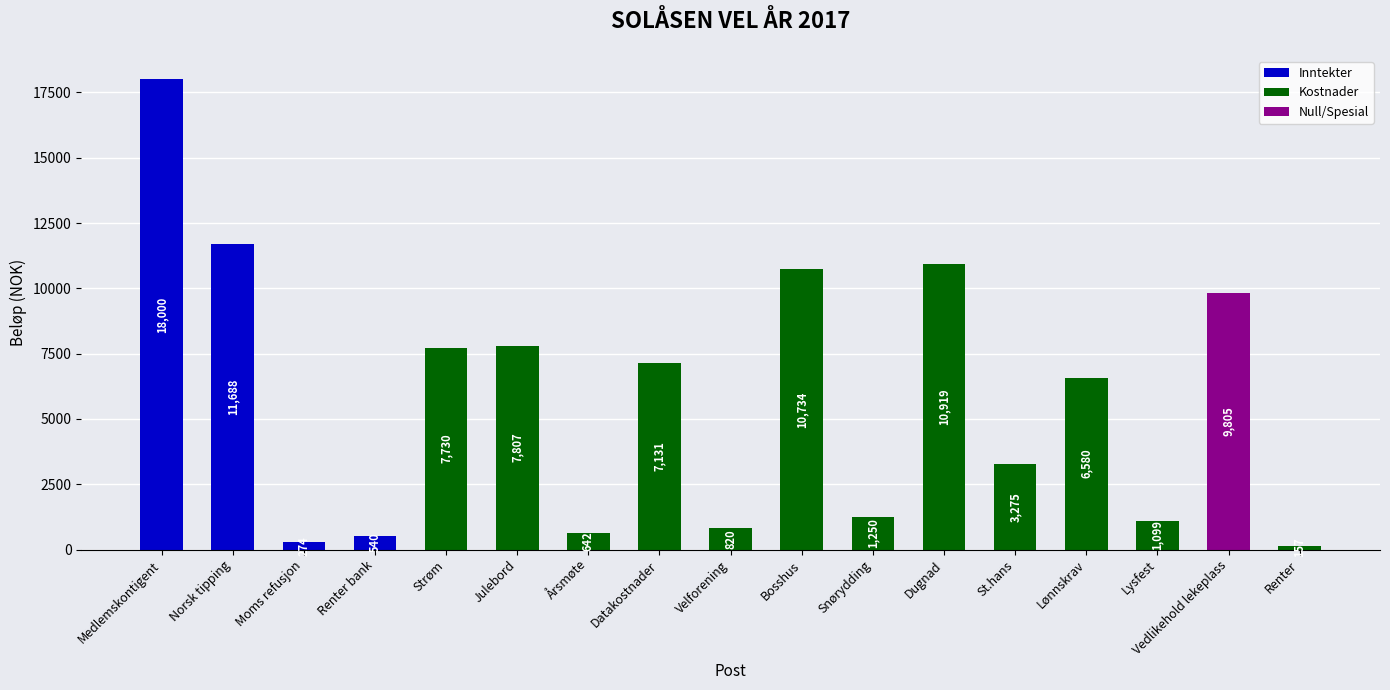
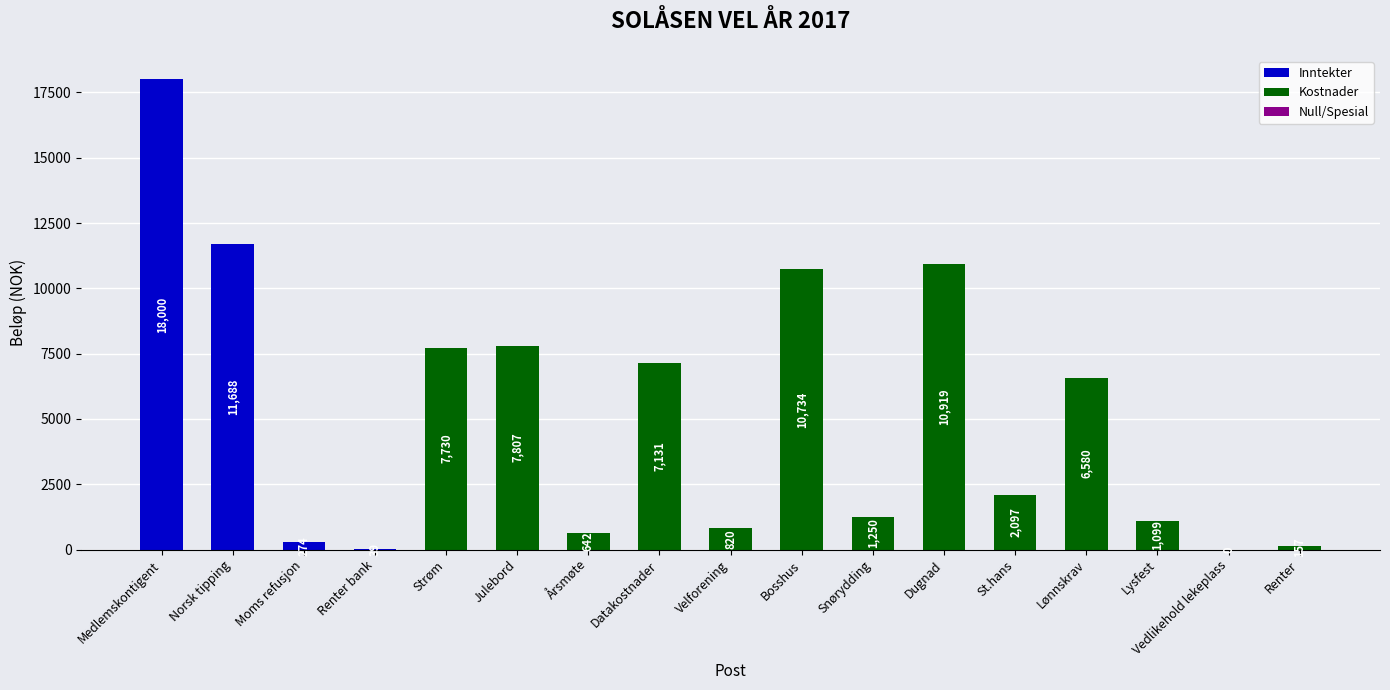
  {
    "Medlemskontigent": "18,000",
    "Norsk tipping": "11,688",
-   "Renter bank": "500",
+   "Renter bank": "0",
    "Strøm": "7,730",
    "Julebord": "7,807",
    "Årsmøte": "642",
    "Datakostnader": "7,131",
    "Velforening": "820",
    "Bosshus": "10,734",
    "Snørydding": "1,250",
    "Dugnad": "10,919",
-   "St.hans": "3,275",
+   "St.hans": "2,097",
    "Lønnskrav": "6,580",
    "Lysfest": "1,099",
-   "Vedlikehold lekeplass": "9800"
+   "Vedlikehold lekeplass": "0"
  }
